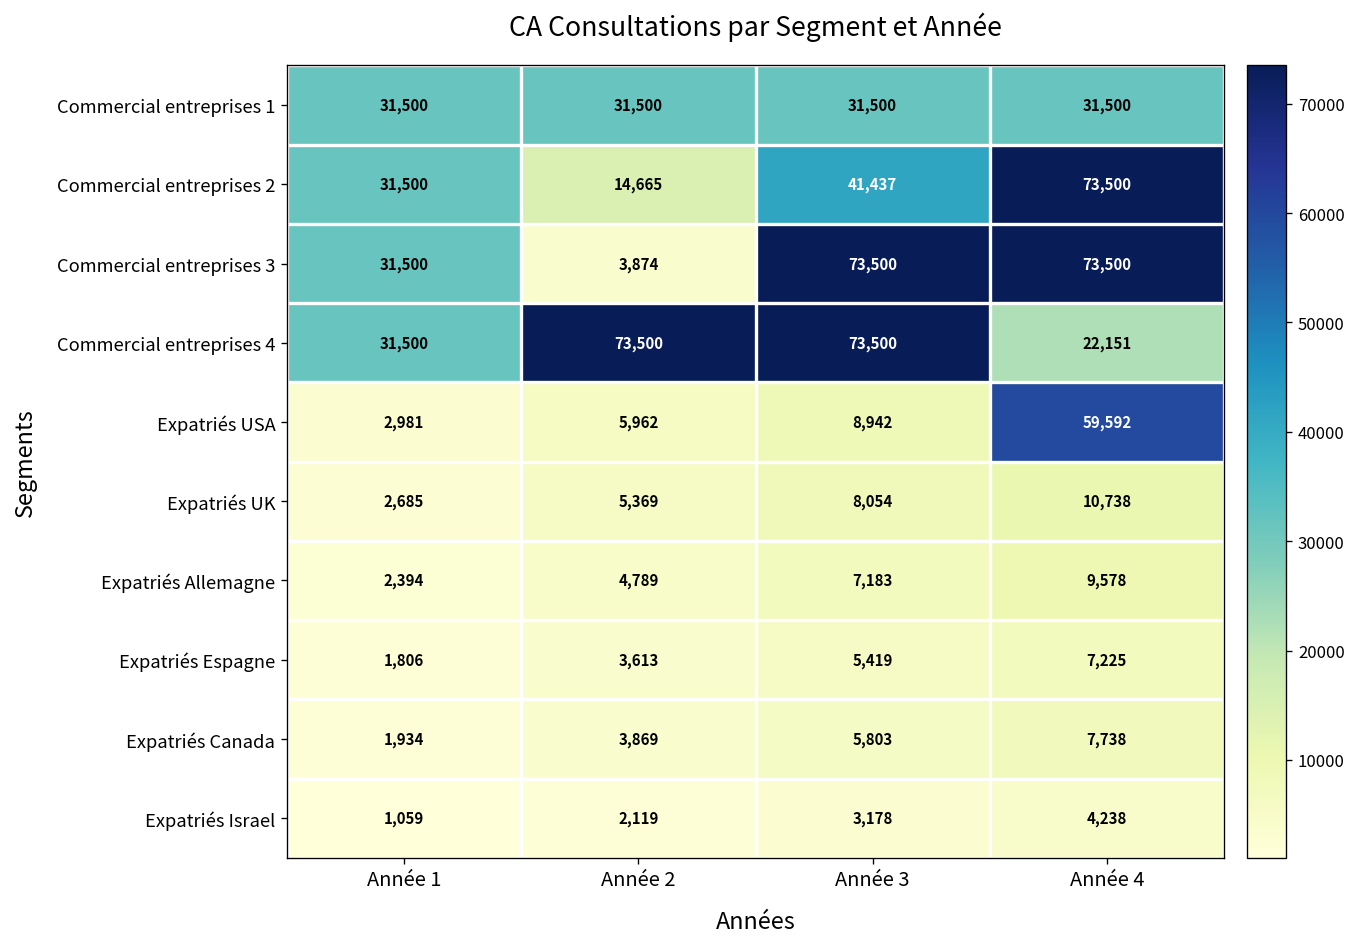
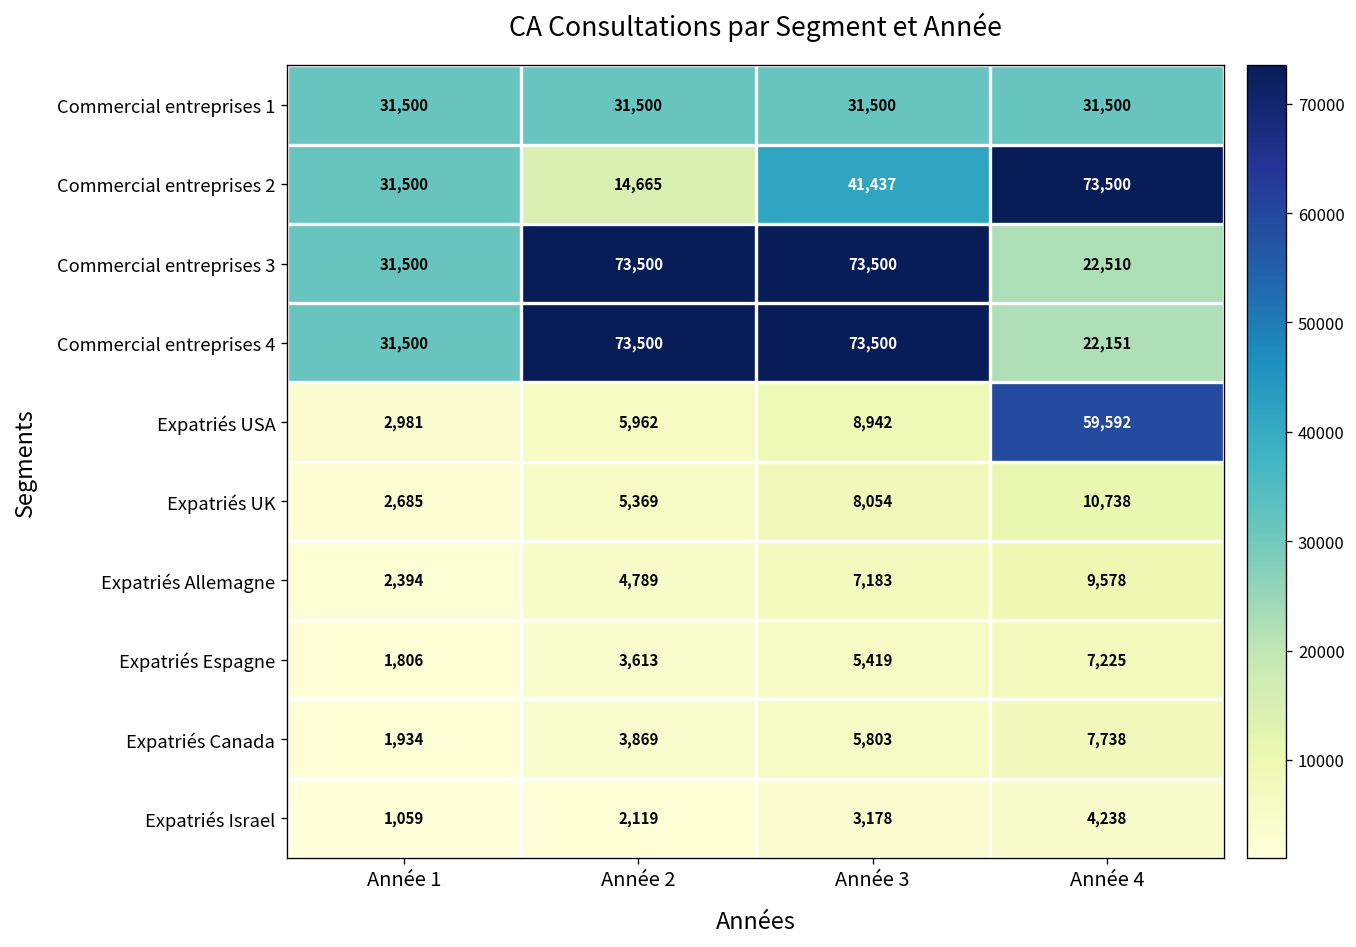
  {
    "Commercial entreprises 1": {
      "Année 1": "31,500",
      "Année 2": "31,500",
      "Année 3": "31,500",
      "Année 4": "31,500"
    },
    "Commercial entreprises 2": {
      "Année 1": "31,500",
      "Année 2": "14,665",
      "Année 3": "41,437",
      "Année 4": "73,500"
    },
    "Commercial entreprises 3": {
      "Année 1": "31,500",
-     "Année 2": "3,874",
+     "Année 2": "73,500",
      "Année 3": "73,500",
-     "Année 4": "73,500"
+     "Année 4": "22,510"
    },
    "Commercial entreprises 4": {
      "Année 1": "31,500",
      "Année 2": "73,500",
      "Année 3": "73,500",
      "Année 4": "22,151"
    },
    "Expatriés USA": {
      "Année 1": "2,981",
      "Année 2": "5,962",
      "Année 3": "8,942",
      "Année 4": "59,592"
    },
    "Expatriés UK": {
      "Année 1": "2,685",
      "Année 2": "5,369",
      "Année 3": "8,054",
      "Année 4": "10,738"
    },
    "Expatriés Allemagne": {
      "Année 1": "2,394",
      "Année 2": "4,789",
      "Année 3": "7,183",
      "Année 4": "9,578"
    },
    "Expatriés Espagne": {
      "Année 1": "1,806",
      "Année 2": "3,613",
      "Année 3": "5,419",
      "Année 4": "7,225"
    },
    "Expatriés Canada": {
      "Année 1": "1,934",
      "Année 2": "3,869",
      "Année 3": "5,803",
      "Année 4": "7,738"
    },
    "Expatriés Israel": {
      "Année 1": "1,059",
      "Année 2": "2,119",
      "Année 3": "3,178",
      "Année 4": "4,238"
    }
  }
